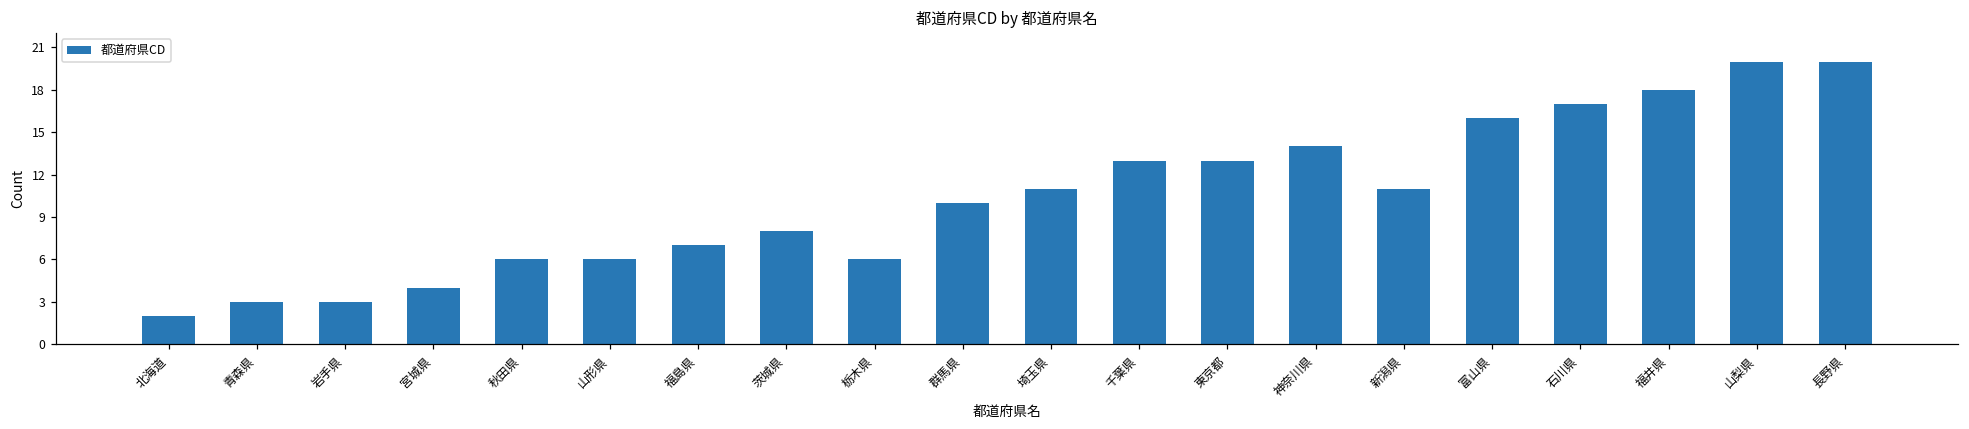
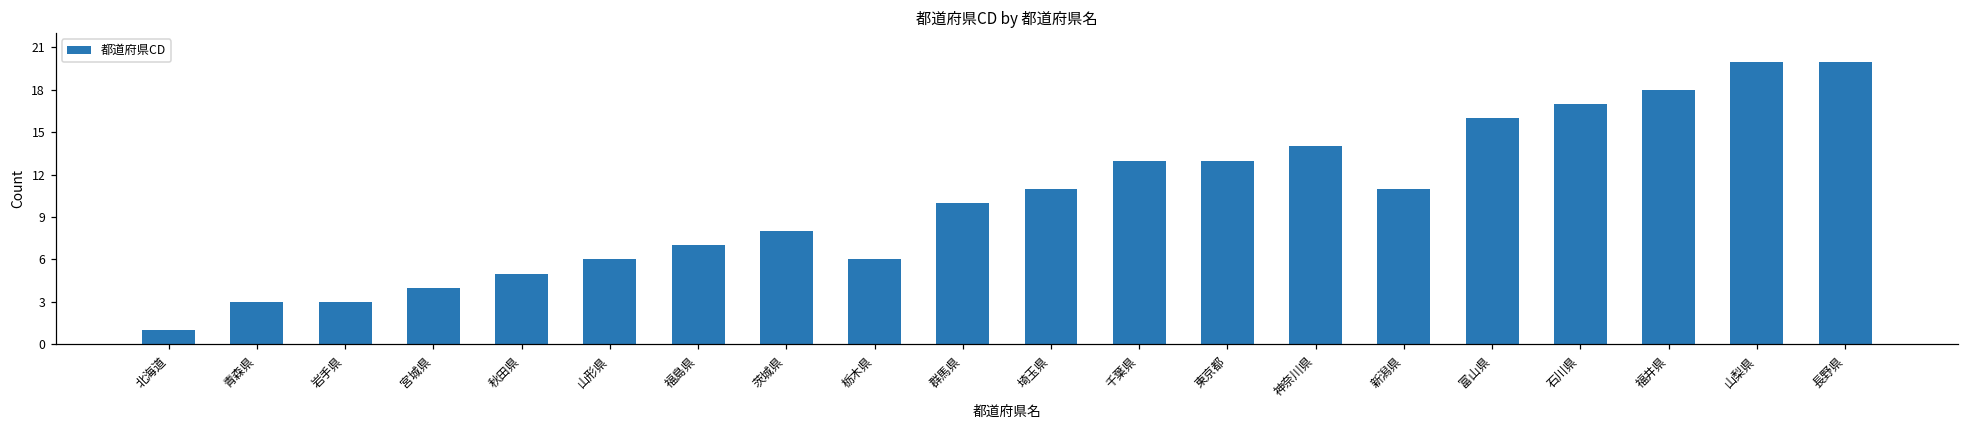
  {
-   "北海道": 2,
+   "北海道": 1,
    "青森県": 3,
    "岩手県": 3,
    "宮城県": 4,
-   "秋田県": 6,
+   "秋田県": 5,
    "山形県": 6,
    "福島県": 7,
    "茨城県": 8,
    "栃木県": 6,
    "群馬県": 10,
    "埼玉県": 11,
    "千葉県": 13,
    "東京都": 13,
    "神奈川県": 14,
    "新潟県": 11,
    "富山県": 16,
    "石川県": 17,
    "福井県": 18,
    "山梨県": 20,
    "長野県": 20
  }
